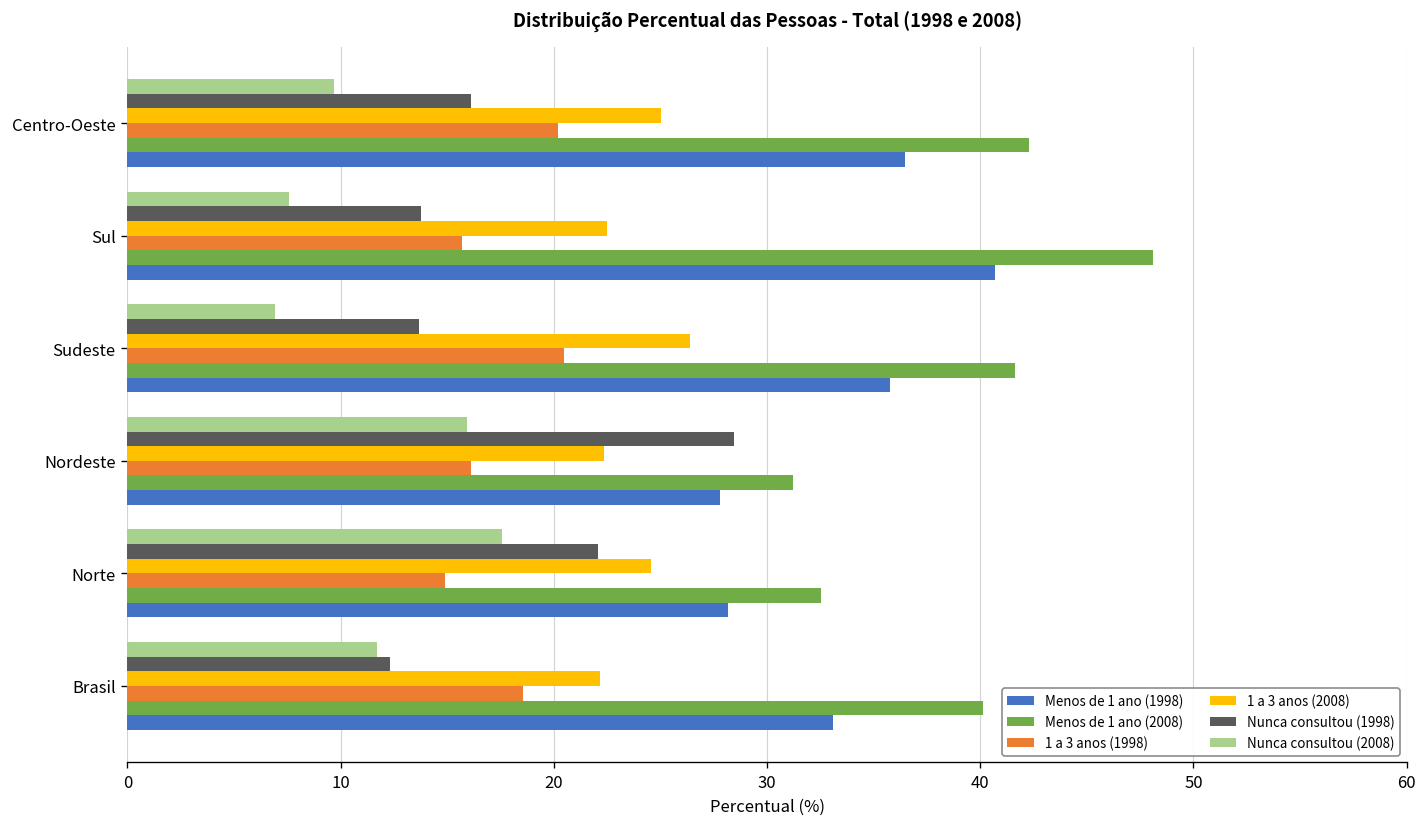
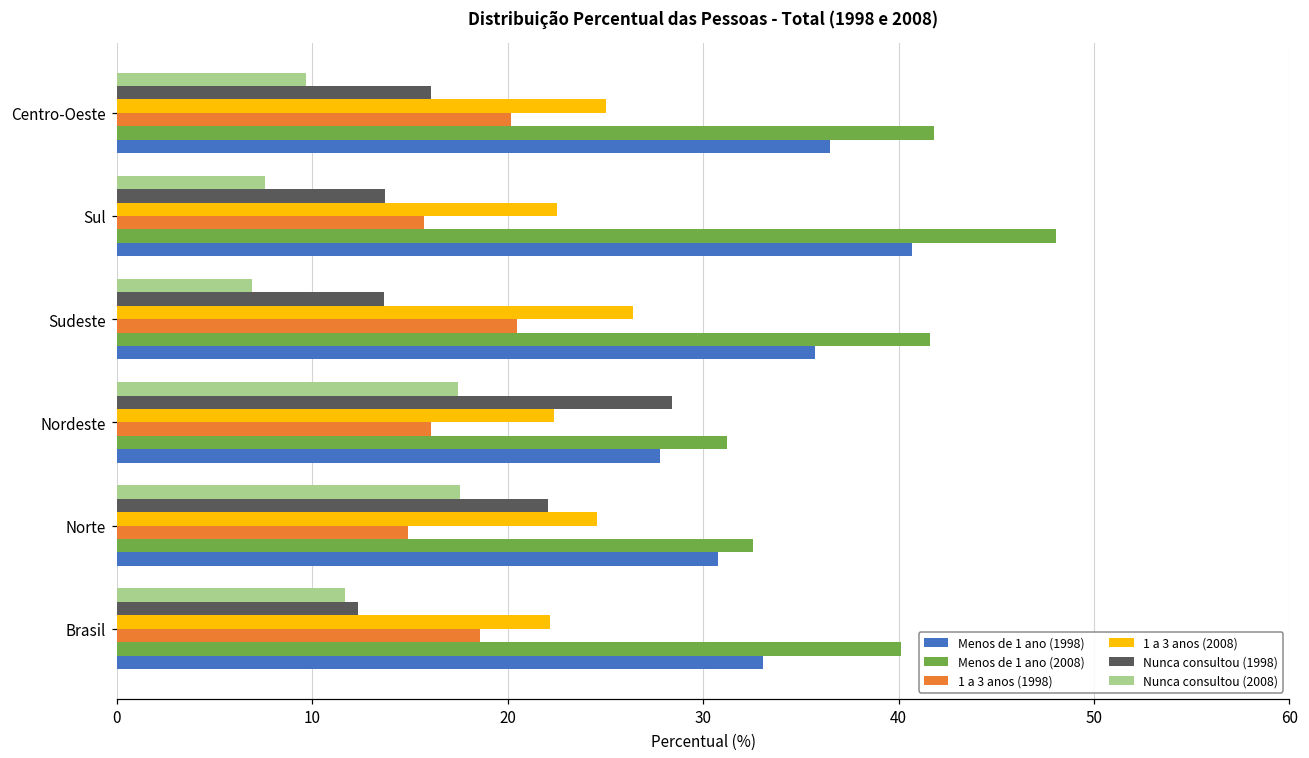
  {
    "Menos de 1 ano (1998)": {
      "Centro-Oeste": 36.5,
      "Sul": 40.7,
      "Sudeste": 35.8,
      "Nordeste": 27.8,
-     "Norte": 28.2,
+     "Norte": 30.8,
      "Brasil": 33.1
    },
    "Menos de 1 ano (2008)": {
-     "Centro-Oeste": 42.3,
+     "Centro-Oeste": 41.8,
      "Sul": 48.1,
      "Sudeste": 41.6,
      "Nordeste": 31.2,
      "Norte": 32.6,
      "Brasil": 40.2
    },
    "1 a 3 anos (1998)": {
      "Centro-Oeste": 20.2,
      "Sul": 15.7,
      "Sudeste": 20.5,
      "Nordeste": 16.1,
      "Norte": 14.9,
      "Brasil": 18.6
    },
    "1 a 3 anos (2008)": {
      "Centro-Oeste": 25.1,
      "Sul": 22.5,
      "Sudeste": 26.4,
      "Nordeste": 22.4,
      "Norte": 24.6,
      "Brasil": 22.2
    },
    "Nunca consultou (1998)": {
      "Centro-Oeste": 16.1,
      "Sul": 13.8,
      "Sudeste": 13.7,
      "Nordeste": 28.4,
      "Norte": 22.1,
      "Brasil": 12.3
    },
    "Nunca consultou (2008)": {
      "Centro-Oeste": 9.7,
      "Sul": 7.6,
      "Sudeste": 6.9,
-     "Nordeste": 15.9,
+     "Nordeste": 17.5,
      "Norte": 17.6,
      "Brasil": 11.7
    }
  }
